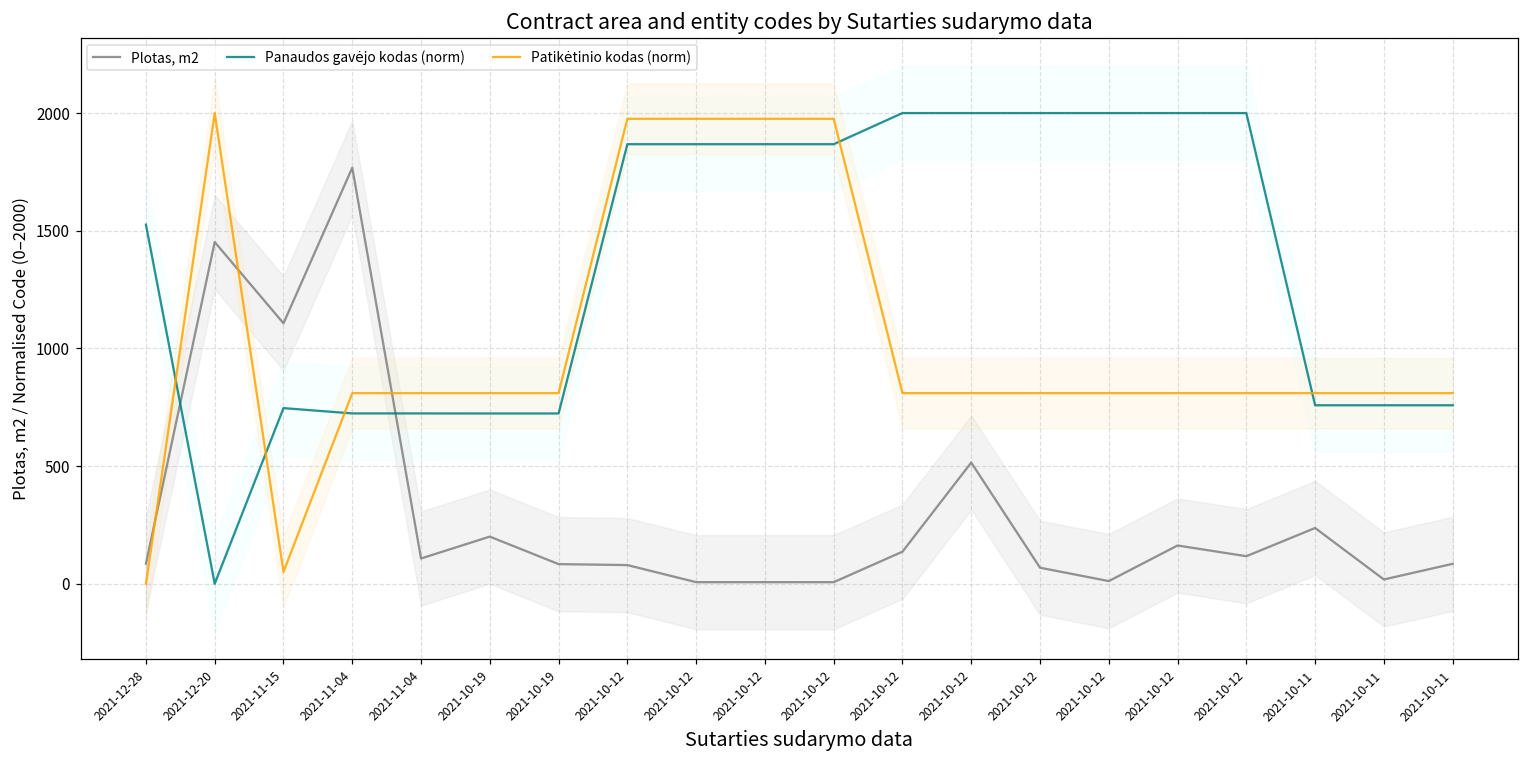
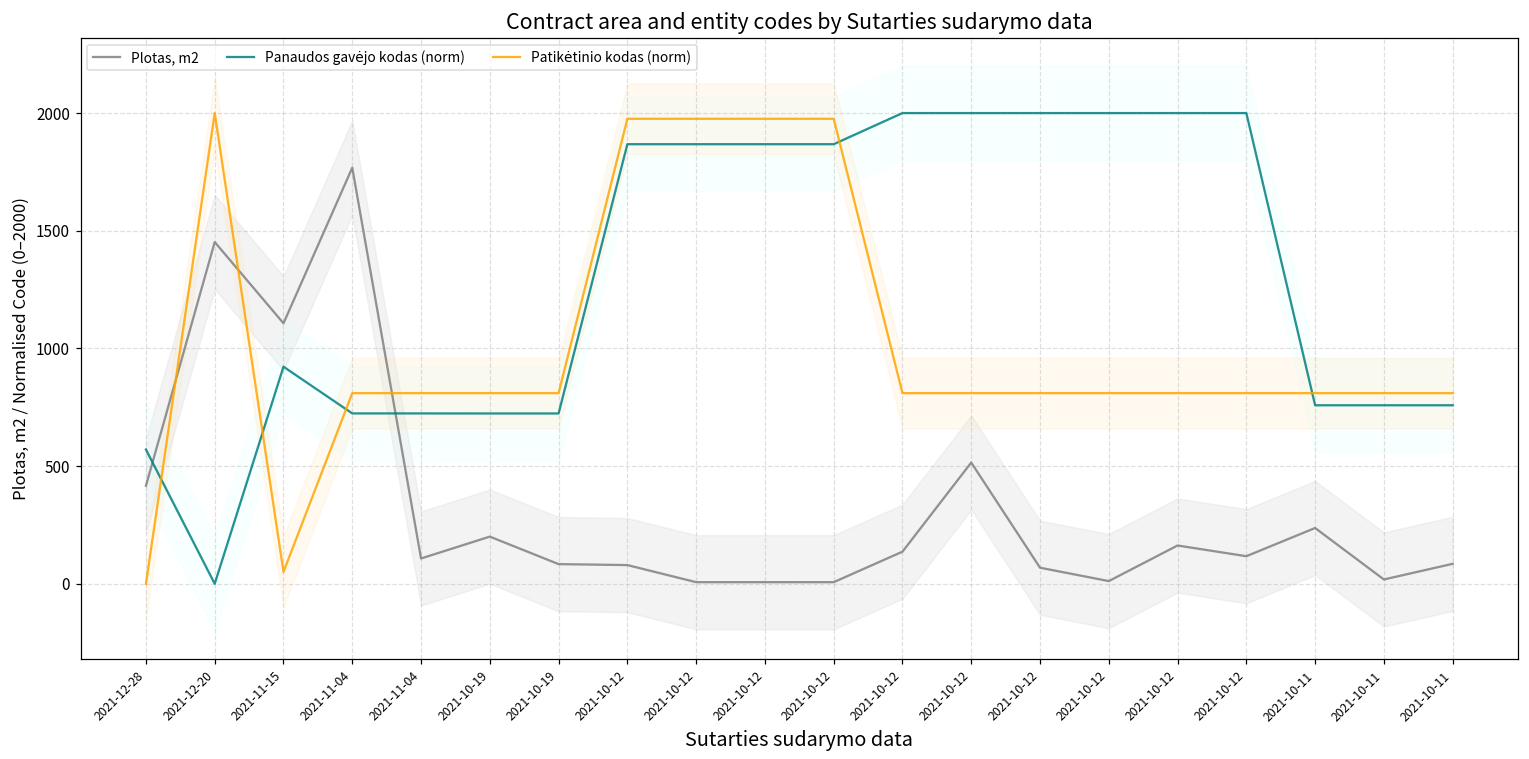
  {
    "Plotas, m2": {
-     "2021-12-28": 90,
+     "2021-12-28": 420,
      "2021-12-20": 1450,
      "2021-11-15": 1110
    },
    "Panaudos gavėjo kodas (norm)": {
-     "2021-12-28": 1530,
+     "2021-12-28": 570,
      "2021-12-20": 0,
-     "2021-11-15": 750
+     "2021-11-15": 920
    },
    "Patikėtinio kodas (norm)": {
      "2021-12-28": 0,
      "2021-12-20": 2000,
      "2021-11-15": 50
    }
  }
